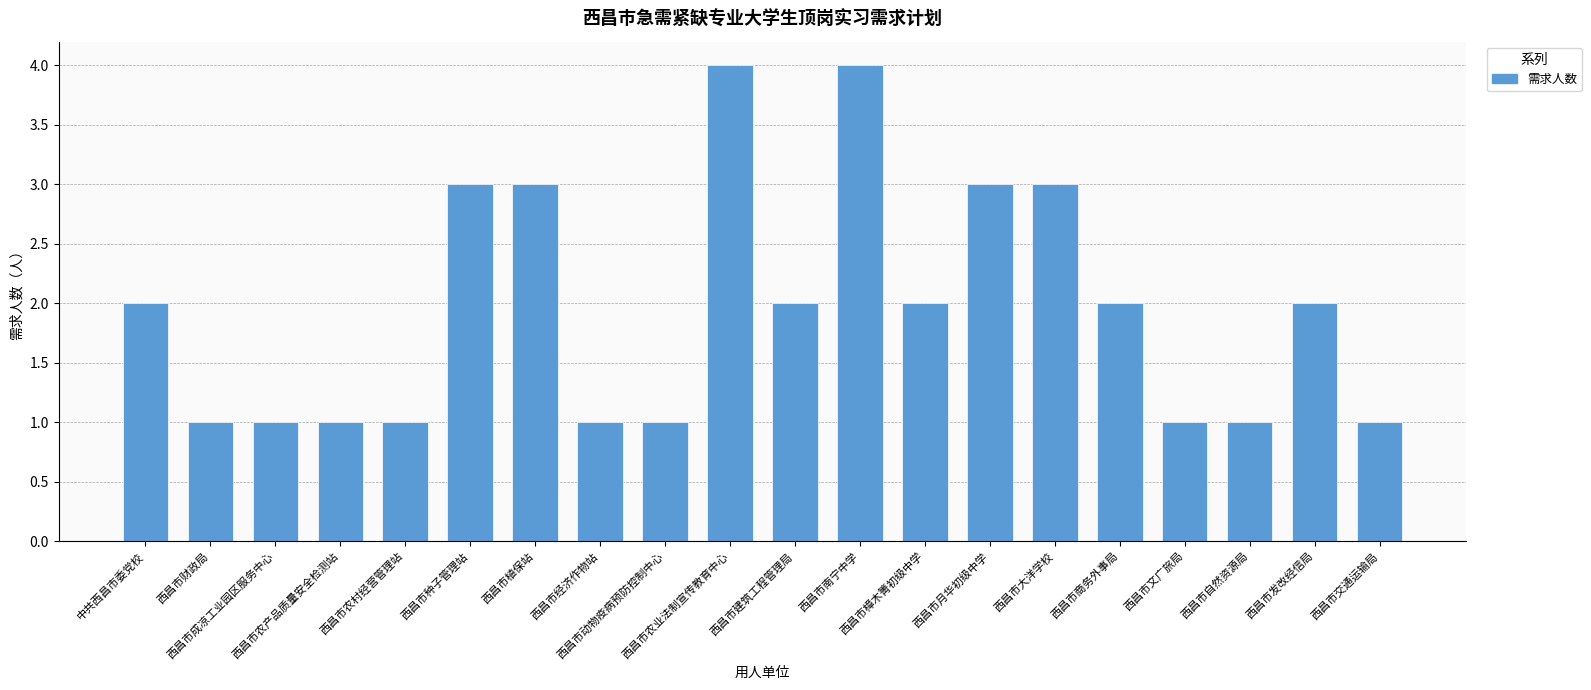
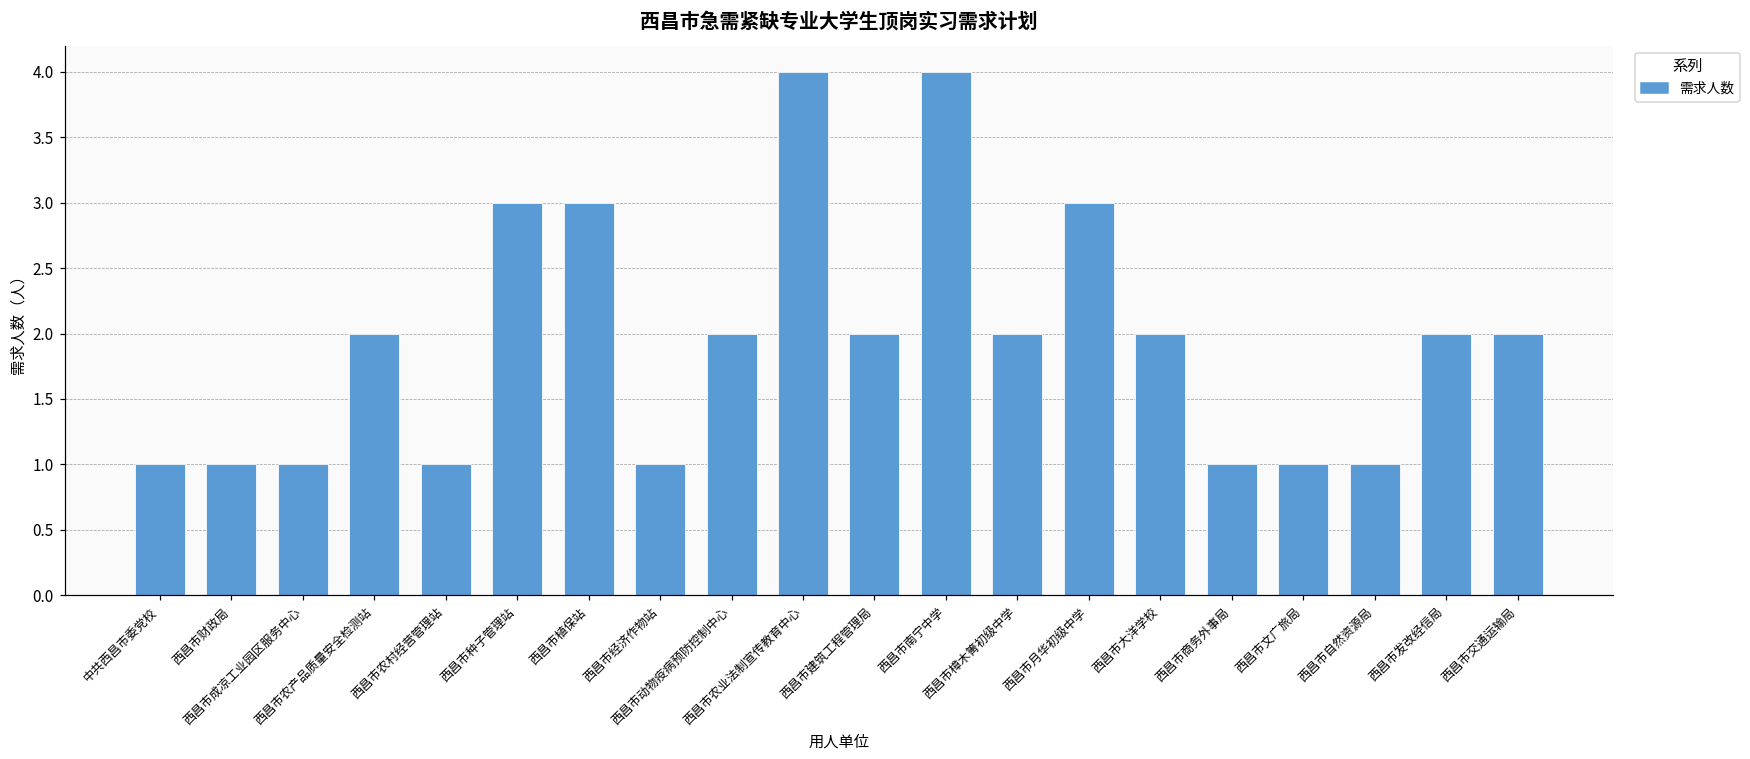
  {
-   "中共西昌市委党校": 2,
+   "中共西昌市委党校": 1,
    "西昌市财政局": 1,
    "西昌市成凉工业园区服务中心": 1,
-   "西昌市农产品质量安全检测站": 1,
+   "西昌市农产品质量安全检测站": 2,
    "西昌市农村经营管理站": 1,
    "西昌市种子管理站": 3,
    "西昌市植保站": 3,
    "西昌市经济作物站": 1,
-   "西昌市动物疫病预防控制中心": 1,
+   "西昌市动物疫病预防控制中心": 2,
    "西昌市农业法制宣传教育中心": 4,
    "西昌市建筑工程管理局": 2,
    "西昌市南宁中学": 4,
    "西昌市樟木箐初级中学": 2,
    "西昌市月华初级中学": 3,
-   "西昌市大洋学校": 3,
-   "西昌市商务外事局": 2,
+   "西昌市大洋学校": 2,
+   "西昌市商务外事局": 1,
    "西昌市文广旅局": 1,
    "西昌市自然资源局": 1,
    "西昌市发改经信局": 2,
-   "西昌市交通运输局": 1
+   "西昌市交通运输局": 2
  }
